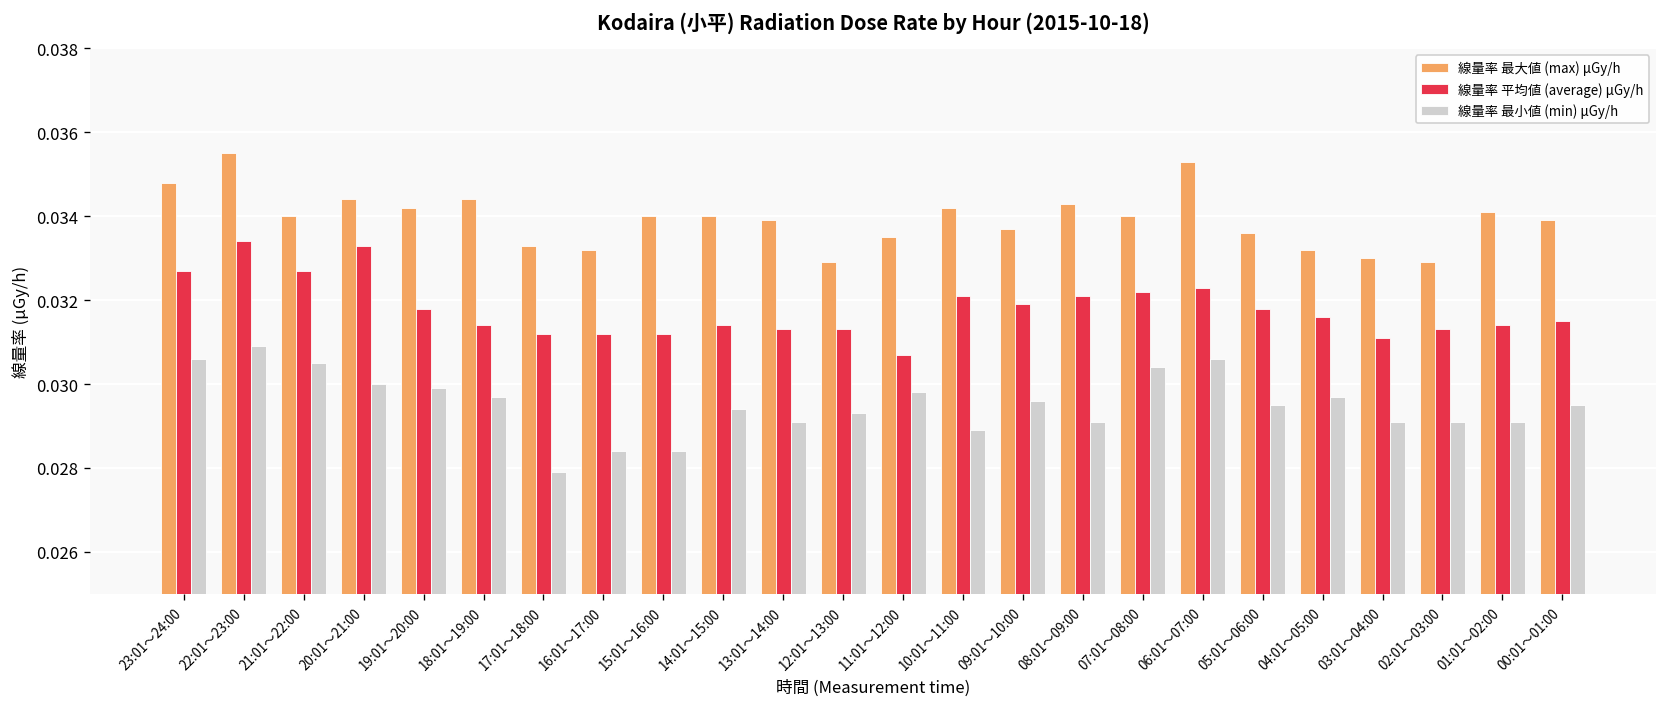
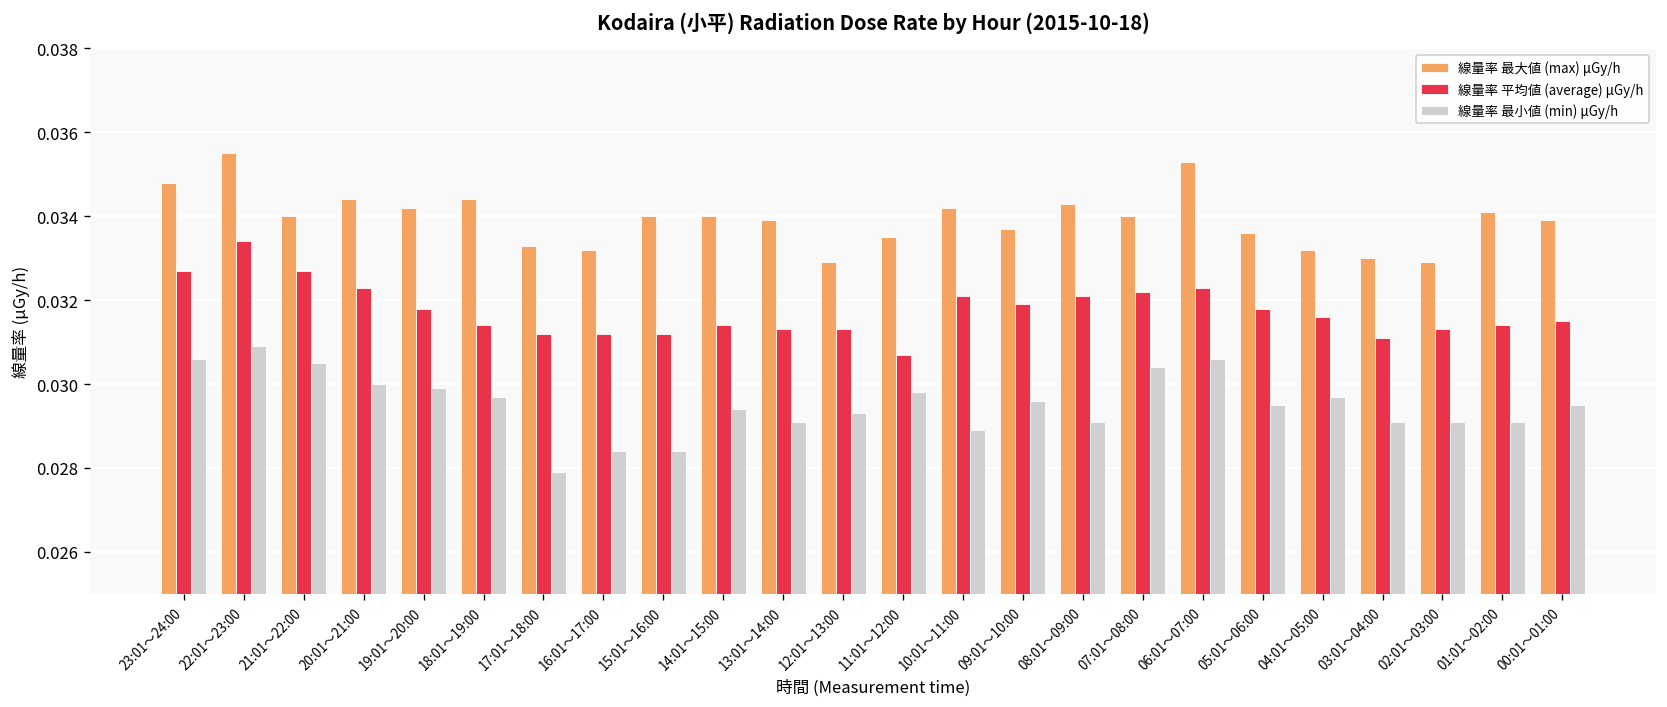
  {
    "線量率 最大値 (max) μGy/h": {
      "23:01～24:00": 0.0348,
      "22:01～23:00": 0.0355,
      "21:01～22:00": 0.0340,
      "20:01～21:00": 0.0344,
      "19:01～20:00": 0.0342,
      "18:01～19:00": 0.0344,
      "17:01～18:00": 0.0333,
      "16:01～17:00": 0.0332,
      "15:01～16:00": 0.0340,
      "14:01～15:00": 0.0340,
      "13:01～14:00": 0.0339,
      "12:01～13:00": 0.0329,
      "11:01～12:00": 0.0335,
      "10:01～11:00": 0.0342,
      "09:01～10:00": 0.0337,
      "08:01～09:00": 0.0343,
      "07:01～08:00": 0.0340,
      "06:01～07:00": 0.0353,
      "05:01～06:00": 0.0336,
      "04:01～05:00": 0.0332,
      "03:01～04:00": 0.0330,
      "02:01～03:00": 0.0329,
      "01:01～02:00": 0.0341,
      "00:01～01:00": 0.0339
    },
    "線量率 平均値 (average) μGy/h": {
      "23:01～24:00": 0.0327,
      "22:01～23:00": 0.0334,
      "21:01～22:00": 0.0327,
-     "20:01～21:00": 0.0333,
+     "20:01～21:00": 0.0323,
      "19:01～20:00": 0.0318,
      "18:01～19:00": 0.0314,
      "17:01～18:00": 0.0312,
      "16:01～17:00": 0.0312,
      "15:01～16:00": 0.0312,
      "14:01～15:00": 0.0314,
      "13:01～14:00": 0.0313,
      "12:01～13:00": 0.0313,
      "11:01～12:00": 0.0307,
      "10:01～11:00": 0.0321,
      "09:01～10:00": 0.0319,
      "08:01～09:00": 0.0321,
      "07:01～08:00": 0.0322,
      "06:01～07:00": 0.0323,
      "05:01～06:00": 0.0318,
      "04:01～05:00": 0.0316,
      "03:01～04:00": 0.0311,
      "02:01～03:00": 0.0313,
      "01:01～02:00": 0.0314,
      "00:01～01:00": 0.0315
    },
    "線量率 最小値 (min) μGy/h": {
      "23:01～24:00": 0.0306,
      "22:01～23:00": 0.0309,
      "21:01～22:00": 0.0305,
      "20:01～21:00": 0.0300,
      "19:01～20:00": 0.0299,
      "18:01～19:00": 0.0297,
      "17:01～18:00": 0.0279,
      "16:01～17:00": 0.0284,
      "15:01～16:00": 0.0284,
      "14:01～15:00": 0.0294,
      "13:01～14:00": 0.0291,
      "12:01～13:00": 0.0293,
      "11:01～12:00": 0.0298,
      "10:01～11:00": 0.0289,
      "09:01～10:00": 0.0296,
      "08:01～09:00": 0.0291,
      "07:01～08:00": 0.0304,
      "06:01～07:00": 0.0306,
      "05:01～06:00": 0.0295,
      "04:01～05:00": 0.0297,
      "03:01～04:00": 0.0291,
      "02:01～03:00": 0.0291,
      "01:01～02:00": 0.0291,
      "00:01～01:00": 0.0295
    }
  }
